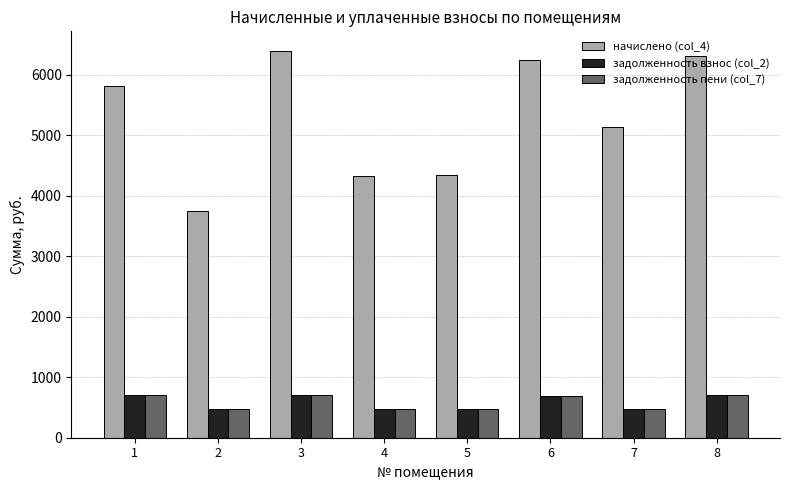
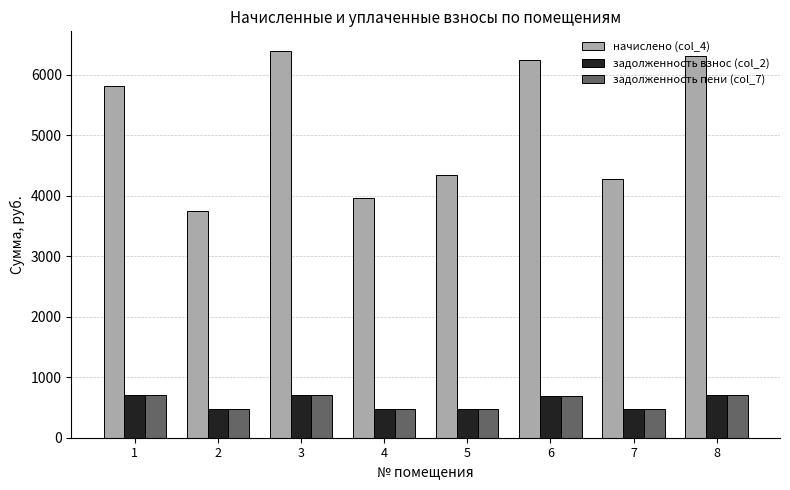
  {
    "начислено (col_4)": {
      "1": 5800,
      "2": 3700,
      "3": 6400,
-     "4": 4300,
+     "4": 4000,
      "5": 4300,
      "6": 6200,
-     "7": 5100,
+     "7": 4300,
      "8": 6300
    },
    "задолженность взнос (col_2)": {
      "1": 700,
      "2": 500,
      "3": 700,
      "4": 500,
      "5": 500,
      "6": 700,
      "7": 500,
      "8": 700
    },
    "задолженность пени (col_7)": {
      "1": 700,
      "2": 500,
      "3": 700,
      "4": 500,
      "5": 500,
      "6": 700,
      "7": 500,
      "8": 700
    }
  }
